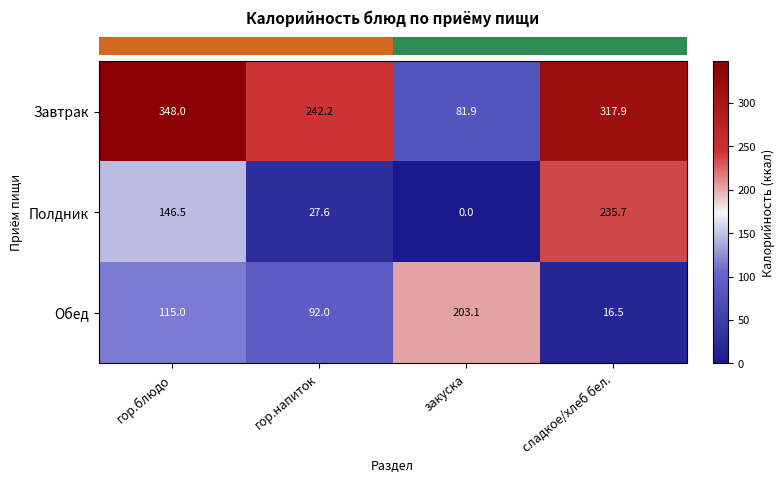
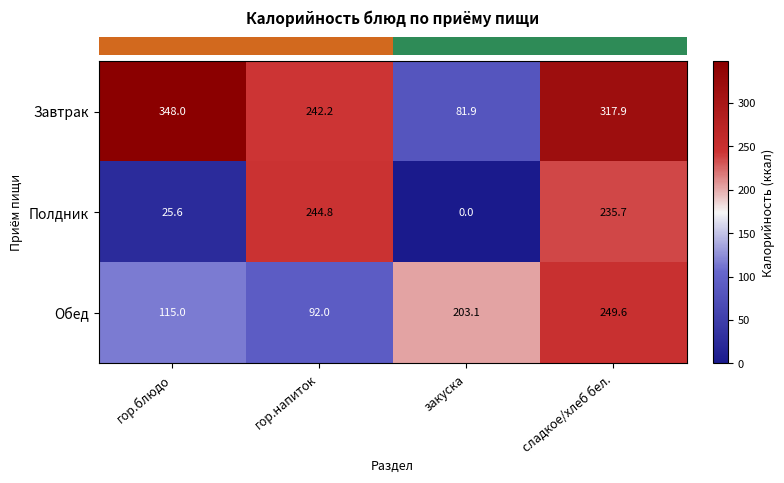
  {
    "Завтрак": {
      "гор.блюдо": 348.0,
      "гор.напиток": 242.2,
      "закуска": 81.9,
      "сладкое/хлеб бел.": 317.9
    },
    "Полдник": {
-     "гор.блюдо": 146.5,
-     "гор.напиток": 27.6,
+     "гор.блюдо": 25.6,
+     "гор.напиток": 244.8,
      "закуска": 0.0,
      "сладкое/хлеб бел.": 235.7
    },
    "Обед": {
      "гор.блюдо": 115.0,
      "гор.напиток": 92.0,
      "закуска": 203.1,
-     "сладкое/хлеб бел.": 16.5
+     "сладкое/хлеб бел.": 249.6
    }
  }
